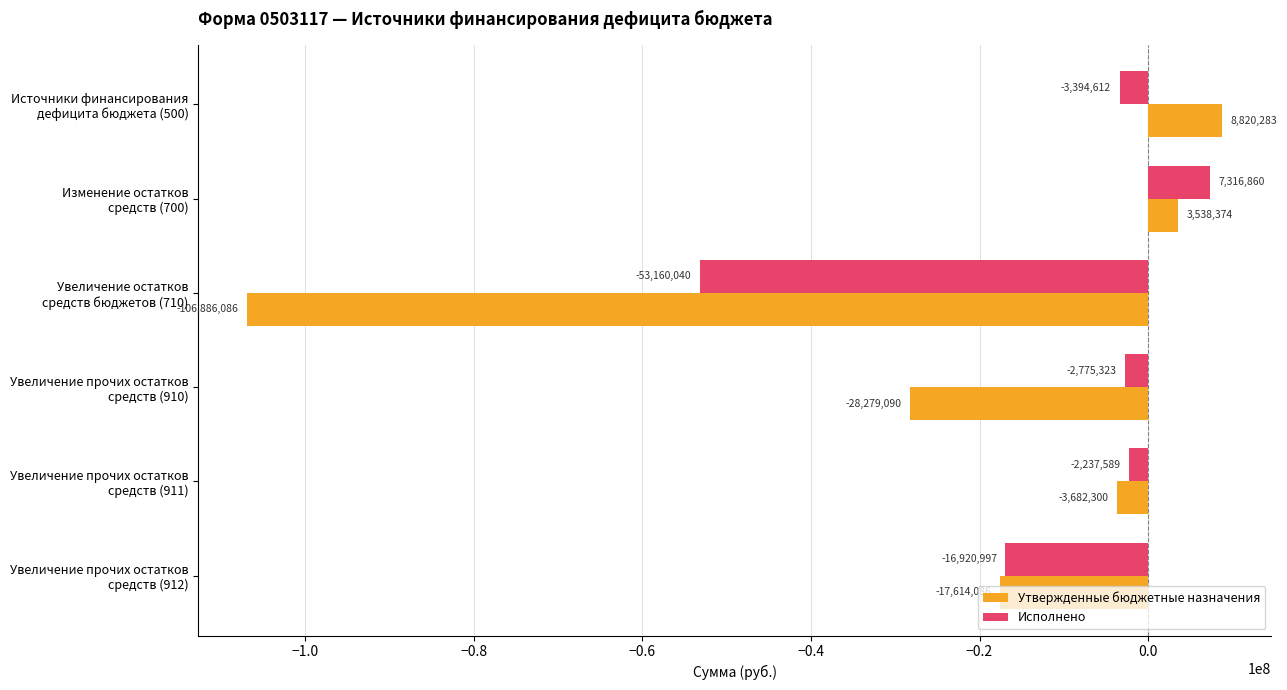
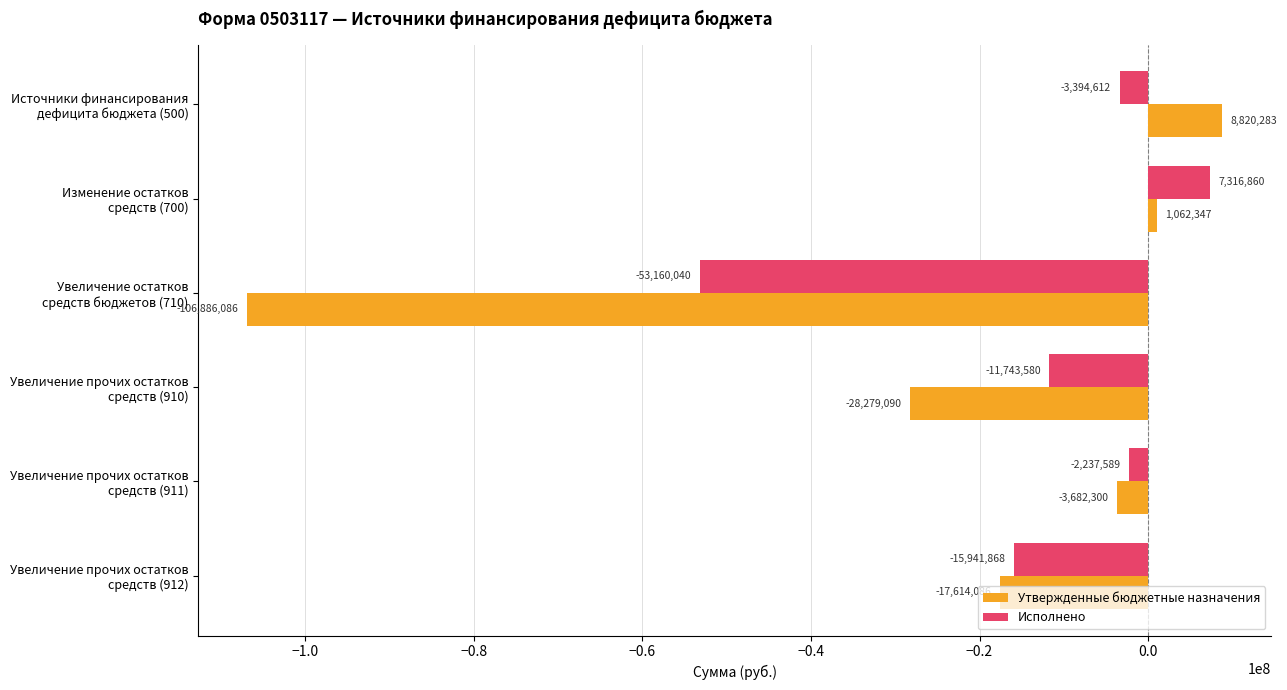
  {
    "Утвержденные бюджетные назначения": {
      "Источники финансирования дефицита бюджета (500)": "8,820,283",
-     "Изменение остатков средств (700)": "3,538,374",
+     "Изменение остатков средств (700)": "1,062,347",
      "Увеличение остатков средств бюджетов (710)": "-106,886,086",
      "Увеличение прочих остатков средств (910)": "-28,279,090",
      "Увеличение прочих остатков средств (911)": "-3,682,300"
    },
    "Исполнено": {
      "Источники финансирования дефицита бюджета (500)": "-3,394,612",
      "Изменение остатков средств (700)": "7,316,860",
      "Увеличение остатков средств бюджетов (710)": "-53,160,040",
-     "Увеличение прочих остатков средств (910)": "-2,775,323",
+     "Увеличение прочих остатков средств (910)": "-11,743,580",
      "Увеличение прочих остатков средств (911)": "-2,237,589",
-     "Увеличение прочих остатков средств (912)": "-16,920,997"
+     "Увеличение прочих остатков средств (912)": "-15,941,868"
    }
  }
